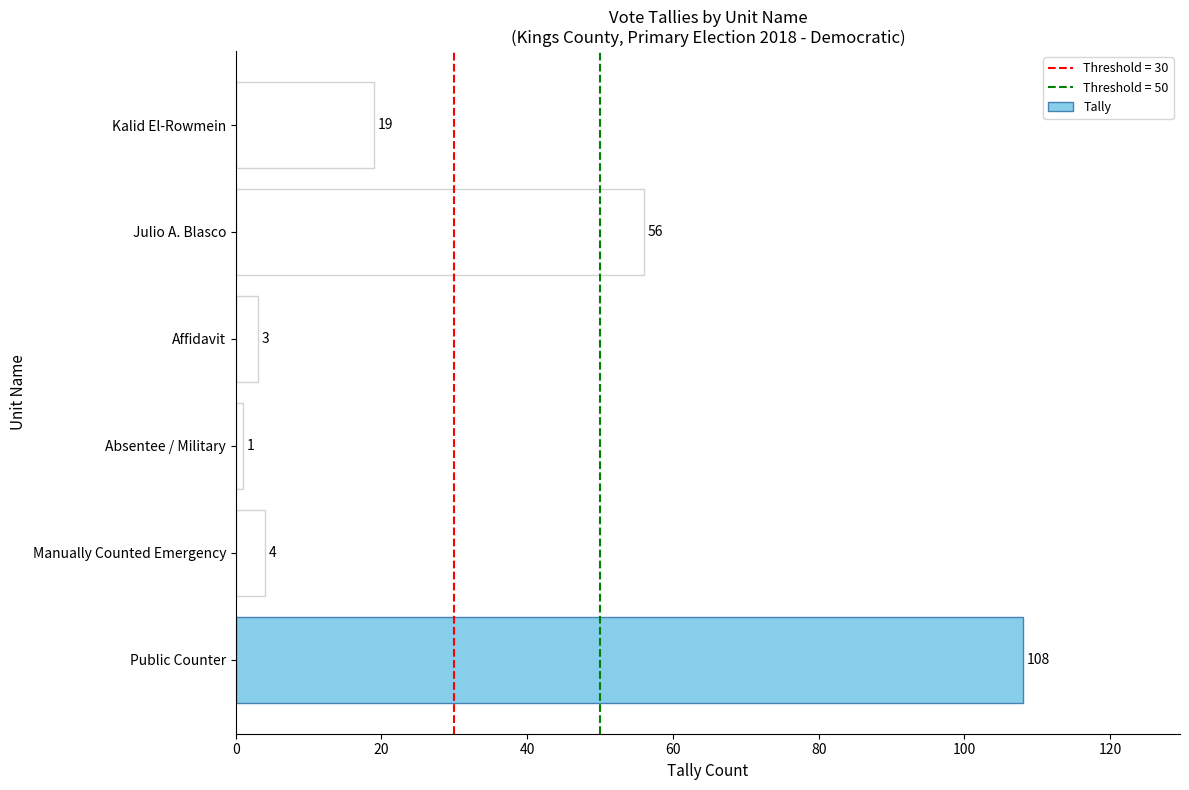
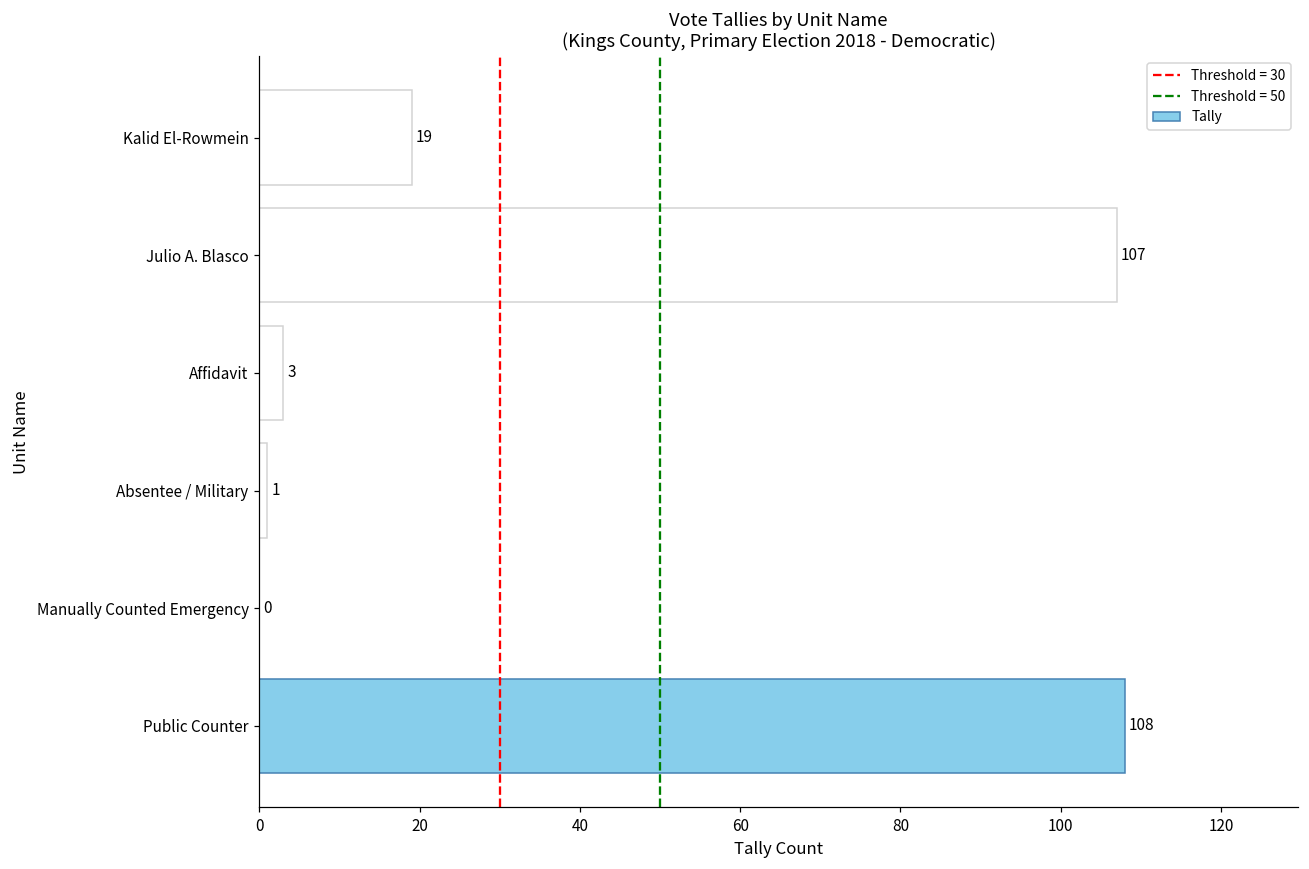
  {
    "Kalid El-Rowmein": 19,
-   "Julio A. Blasco": 56,
+   "Julio A. Blasco": 107,
    "Affidavit": 3,
    "Absentee / Military": 1,
-   "Manually Counted Emergency": 4,
+   "Manually Counted Emergency": 0,
    "Public Counter": 108
  }
